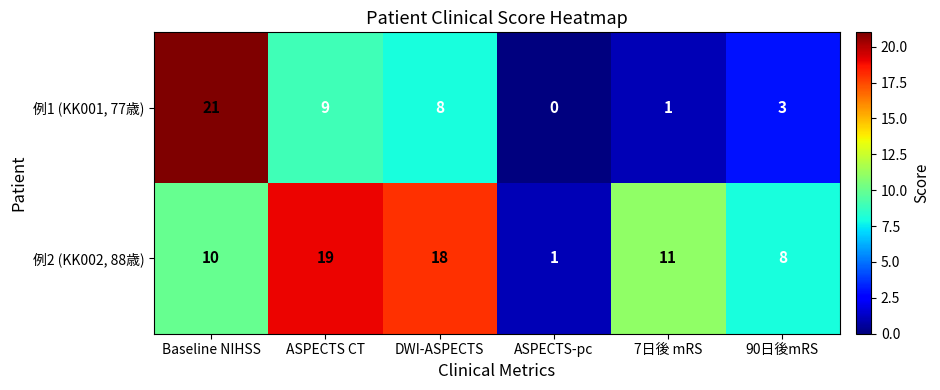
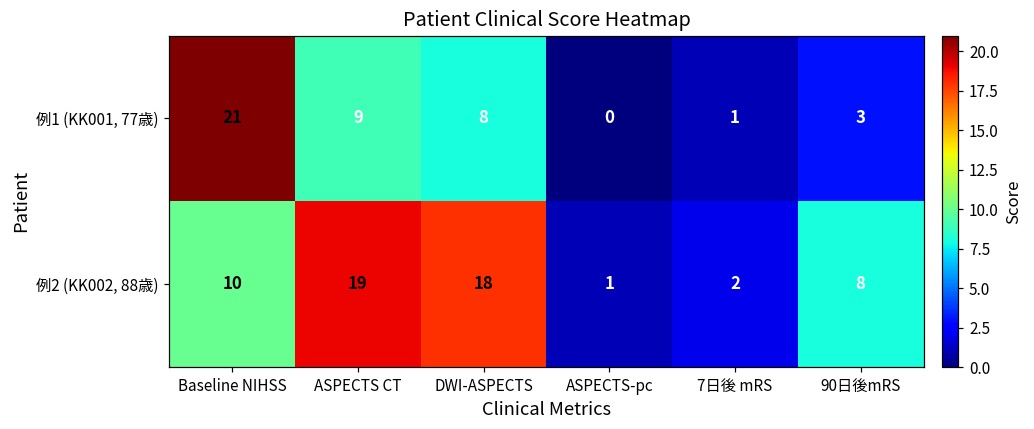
  {
    "例1 (KK001, 77歳)": {
      "Baseline NIHSS": 21,
      "ASPECTS CT": 9,
      "DWI-ASPECTS": 8,
      "ASPECTS-pc": 0,
      "7日後 mRS": 1,
      "90日後mRS": 3
    },
    "例2 (KK002, 88歳)": {
      "Baseline NIHSS": 10,
      "ASPECTS CT": 19,
      "DWI-ASPECTS": 18,
      "ASPECTS-pc": 1,
-     "7日後 mRS": 11,
+     "7日後 mRS": 2,
      "90日後mRS": 8
    }
  }
